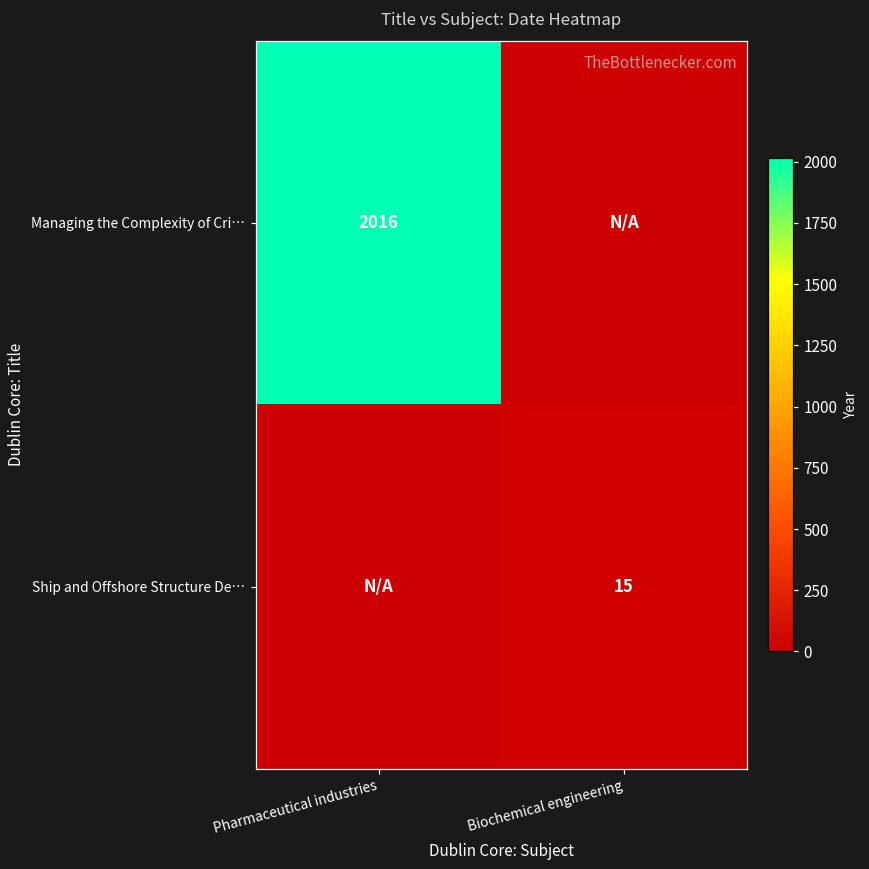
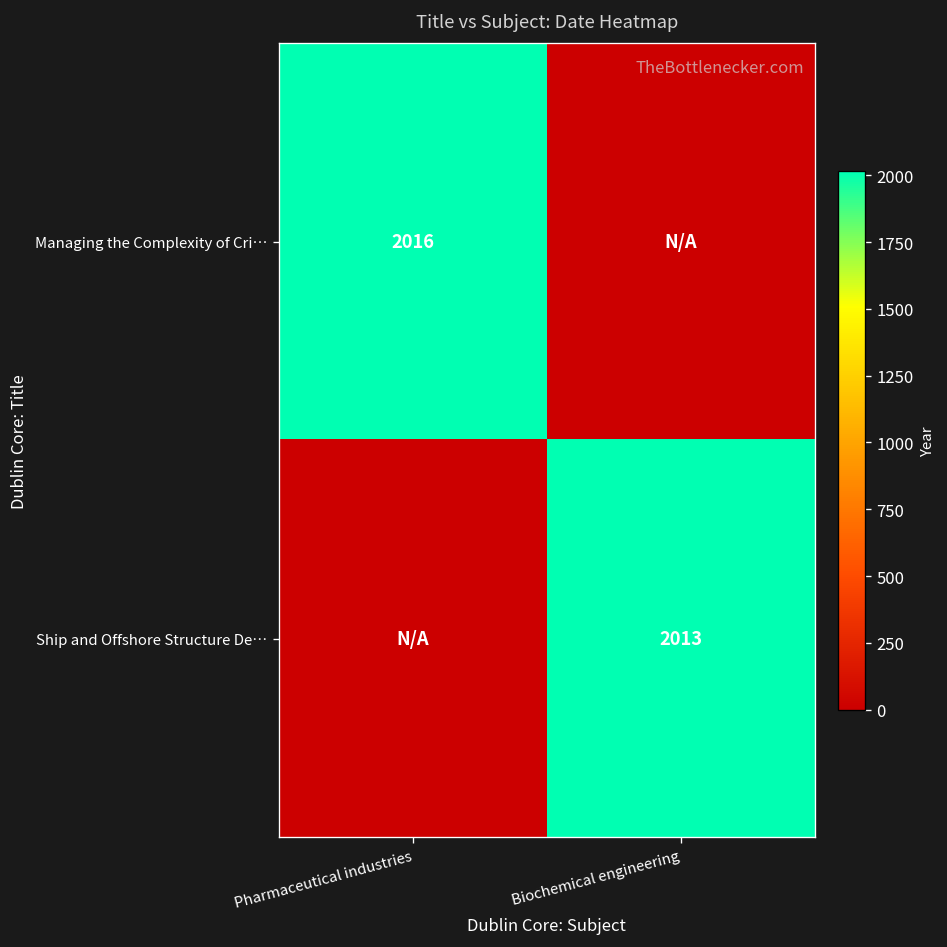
  {
    "Managing the Complexity of Cri…": {
      "Pharmaceutical industries": 2016
    },
    "Ship and Offshore Structure De…": {
-     "Biochemical engineering": 15
+     "Biochemical engineering": 2013
    }
  }
